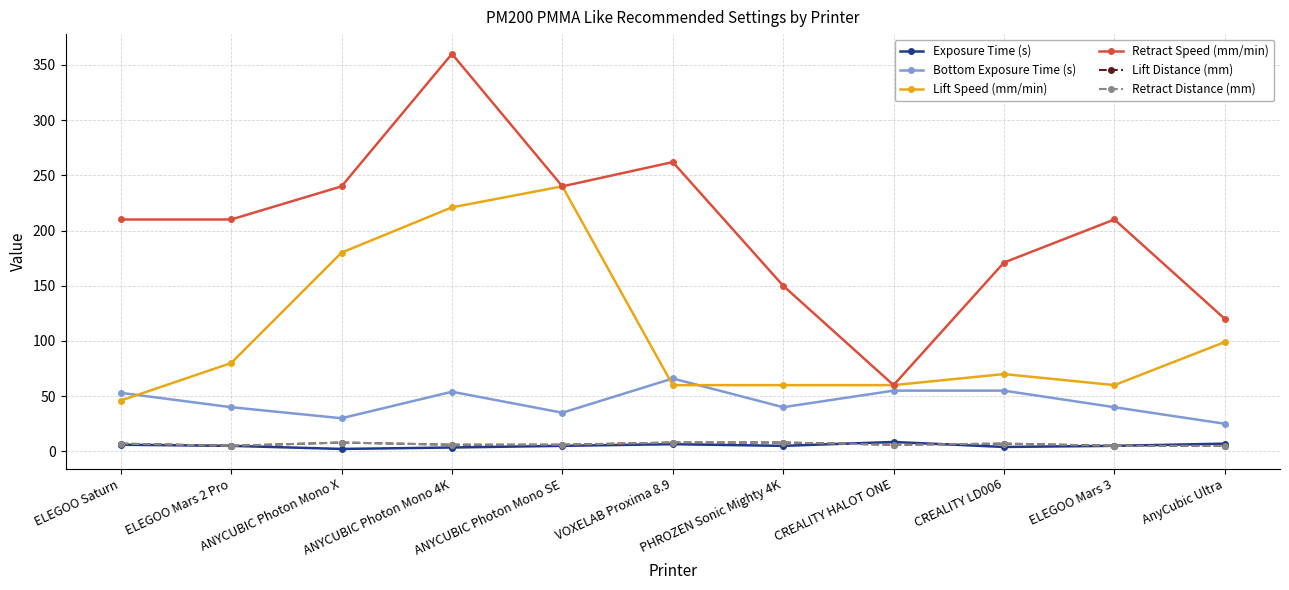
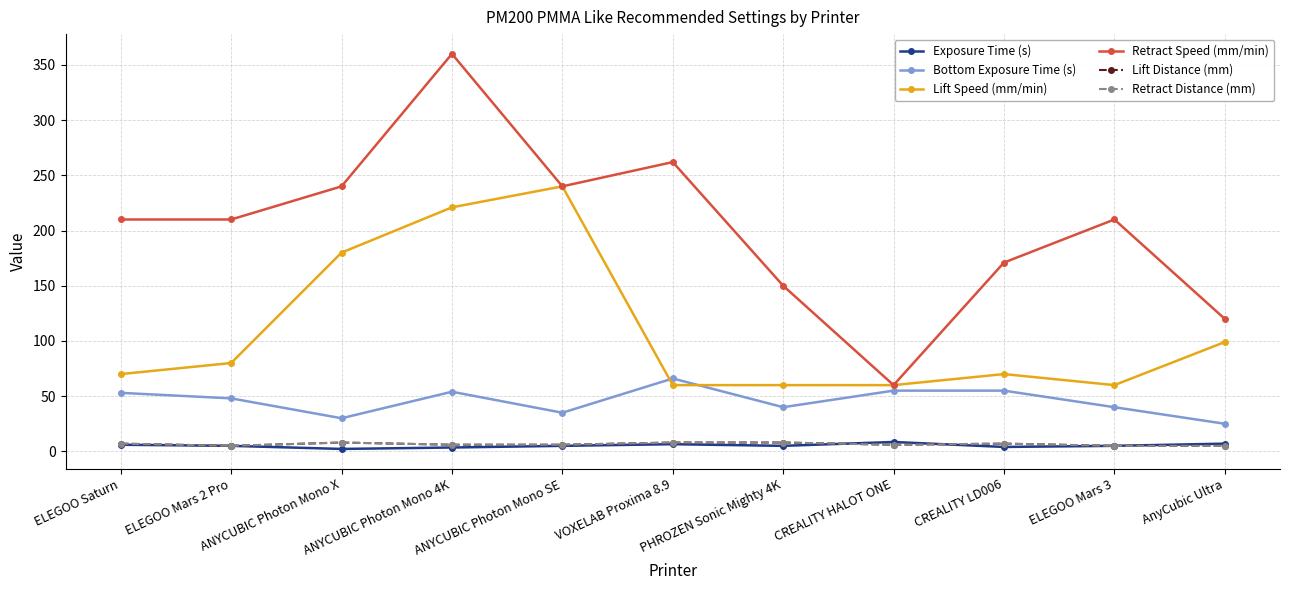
  {
    "Exposure Time (s)": {
      "ANYCUBIC Photon Mono X": 2,
      "ANYCUBIC Photon Mono 4K": 4,
      "PHROZEN Sonic Mighty 4K": 5,
      "CREALITY HALOT ONE": 9,
      "CREALITY LD006": 4
    },
    "Bottom Exposure Time (s)": {
      "ELEGOO Saturn": 53,
-     "ELEGOO Mars 2 Pro": 40,
+     "ELEGOO Mars 2 Pro": 48,
      "ANYCUBIC Photon Mono X": 30,
      "ANYCUBIC Photon Mono 4K": 54,
      "ANYCUBIC Photon Mono SE": 35,
      "VOXELAB Proxima 8.9": 66,
      "PHROZEN Sonic Mighty 4K": 40,
      "CREALITY HALOT ONE": 55,
      "CREALITY LD006": 55,
      "ELEGOO Mars 3": 40,
      "AnyCubic Ultra": 25
    },
    "Lift Speed (mm/min)": {
-     "ELEGOO Saturn": 46,
+     "ELEGOO Saturn": 70,
      "ELEGOO Mars 2 Pro": 80,
      "ANYCUBIC Photon Mono X": 180,
      "ANYCUBIC Photon Mono 4K": 221,
      "VOXELAB Proxima 8.9": 60,
      "PHROZEN Sonic Mighty 4K": 60,
      "CREALITY LD006": 70,
      "ELEGOO Mars 3": 60,
      "AnyCubic Ultra": 99
    },
    "Retract Speed (mm/min)": {
      "ELEGOO Saturn": 210,
      "ELEGOO Mars 2 Pro": 210,
      "ANYCUBIC Photon Mono X": 240,
      "ANYCUBIC Photon Mono 4K": 360,
      "VOXELAB Proxima 8.9": 262,
      "PHROZEN Sonic Mighty 4K": 150,
      "CREALITY LD006": 171,
      "ELEGOO Mars 3": 210,
      "AnyCubic Ultra": 120
    },
    "Retract Distance (mm)": {
      "ANYCUBIC Photon Mono X": 8,
      "ANYCUBIC Photon Mono 4K": 6,
      "PHROZEN Sonic Mighty 4K": 8,
      "CREALITY HALOT ONE": 6,
      "CREALITY LD006": 7
    }
  }
